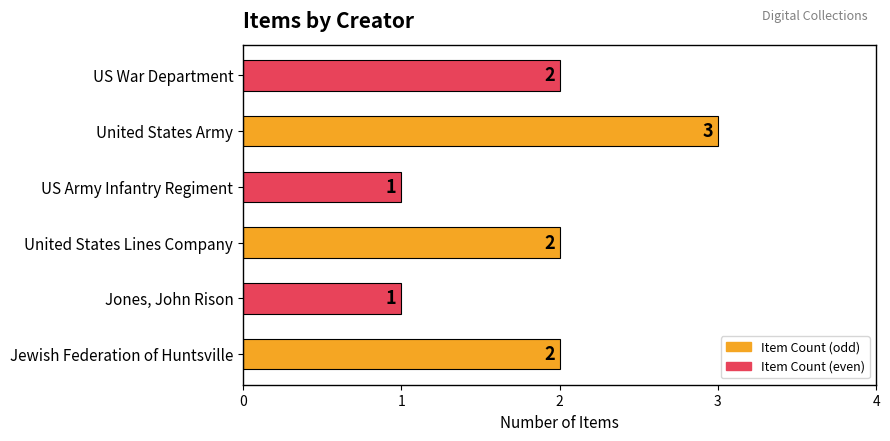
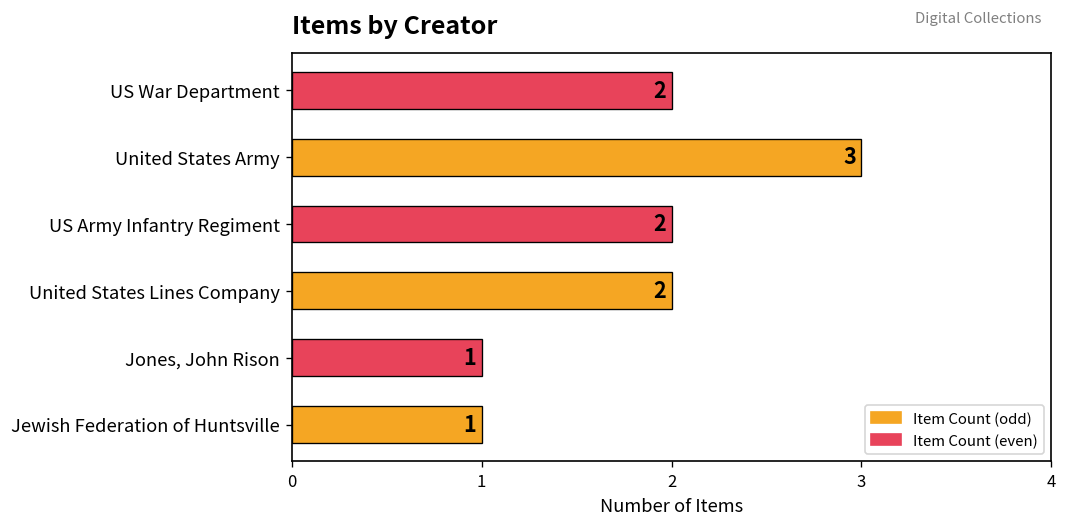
  {
    "US War Department": 2,
    "United States Army": 3,
-   "US Army Infantry Regiment": 1,
+   "US Army Infantry Regiment": 2,
    "United States Lines Company": 2,
    "Jones, John Rison": 1,
-   "Jewish Federation of Huntsville": 2
+   "Jewish Federation of Huntsville": 1
  }
